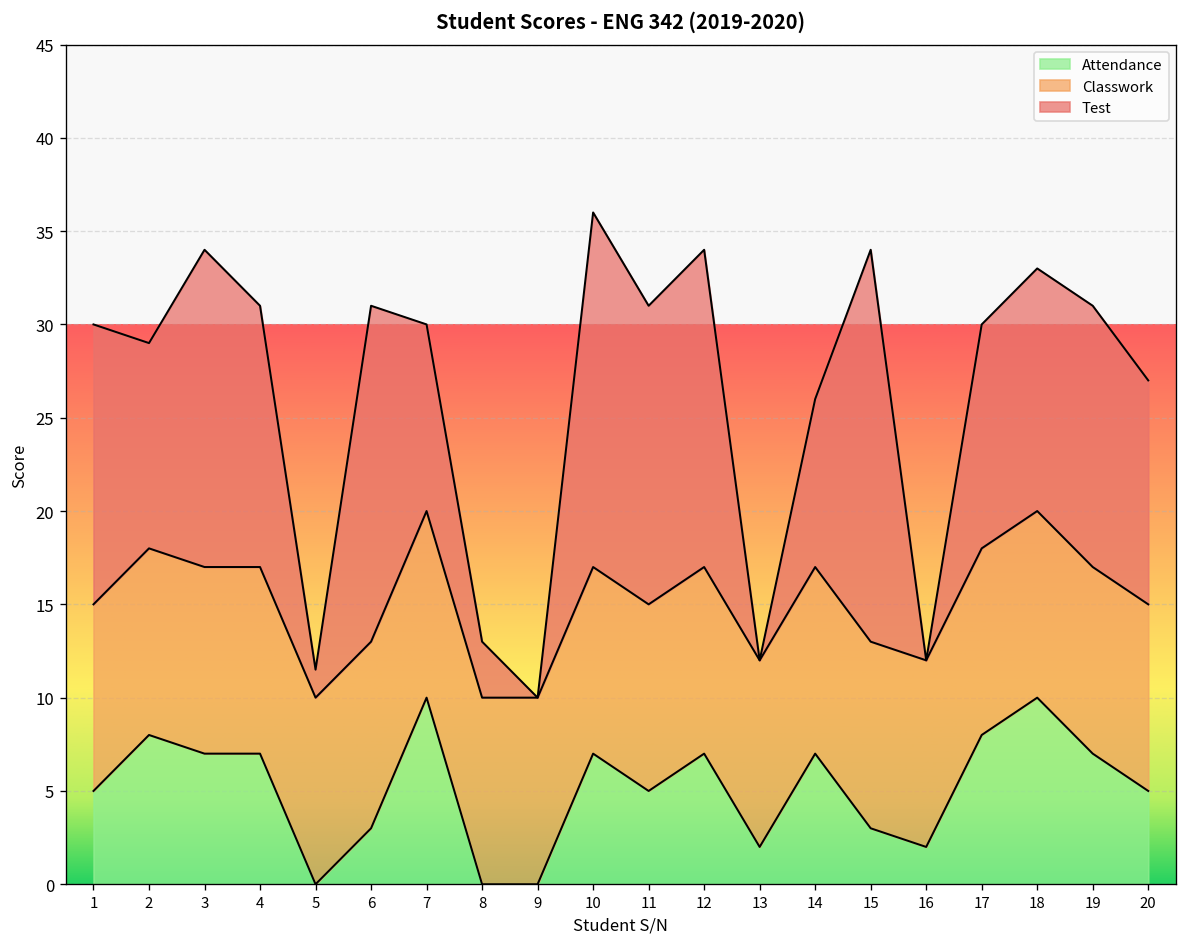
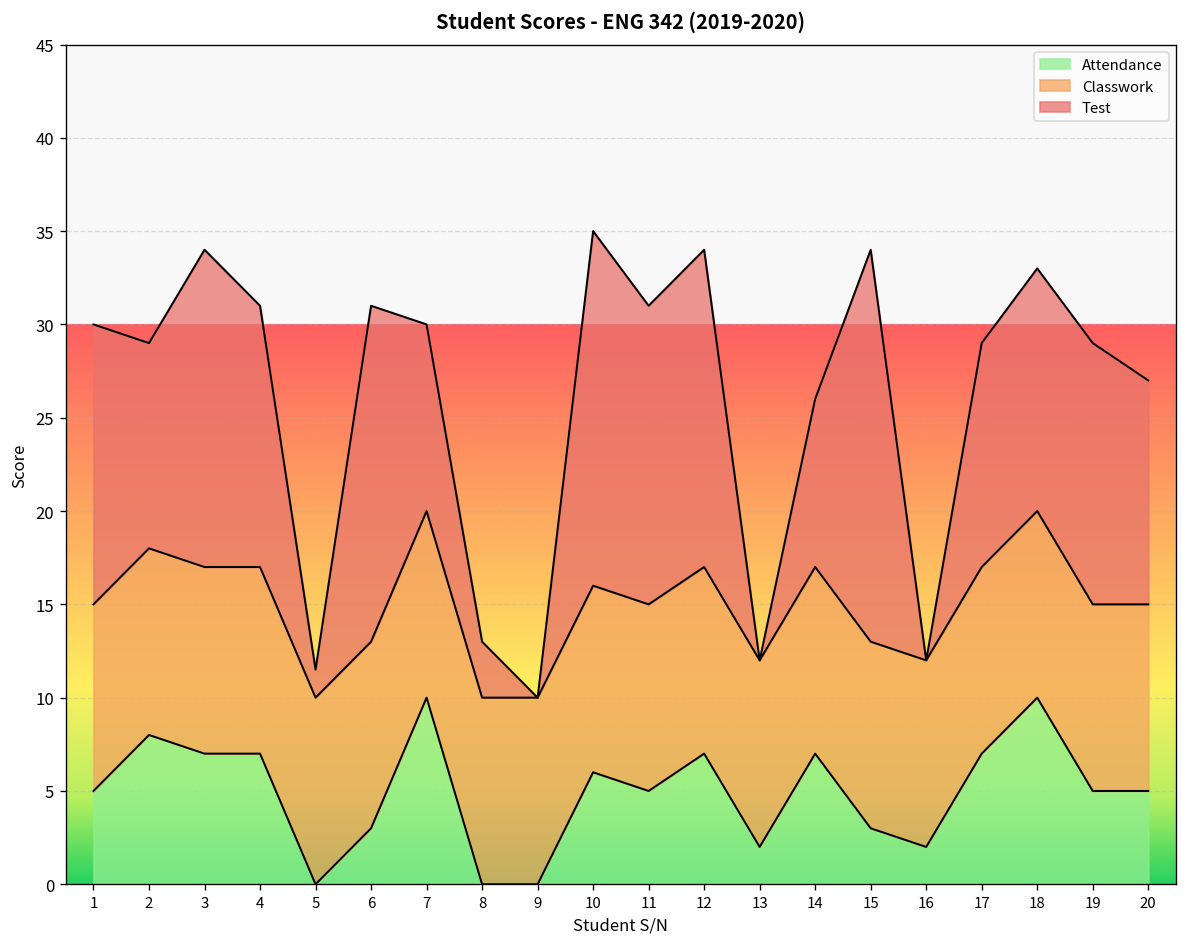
  {
    "Attendance": {
      "1": 5,
      "2": 8,
      "3": 7,
      "4": 7,
      "5": 0,
      "6": 3,
      "7": 10,
      "8": 0,
      "9": 0,
-     "10": 7,
+     "10": 6,
      "11": 5,
      "12": 7,
      "13": 2,
      "14": 7,
      "15": 3,
      "16": 2,
-     "17": 8,
+     "17": 7,
      "18": 10,
-     "19": 7,
+     "19": 5,
      "20": 5
    }
  }
